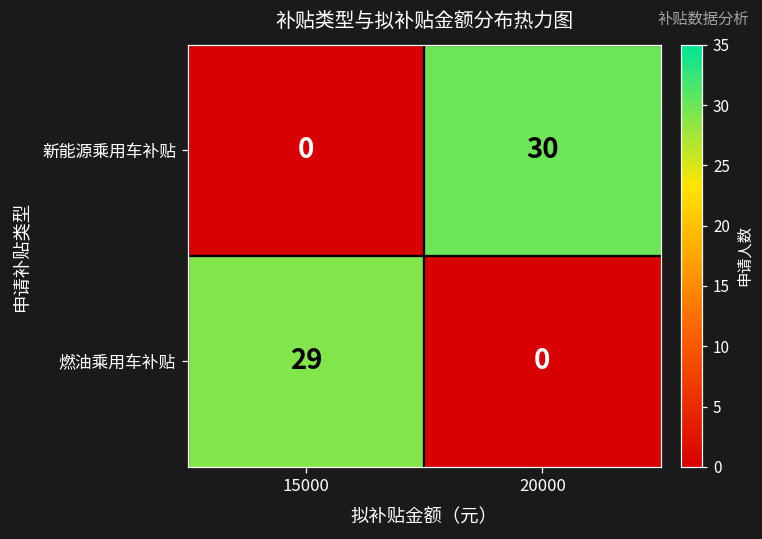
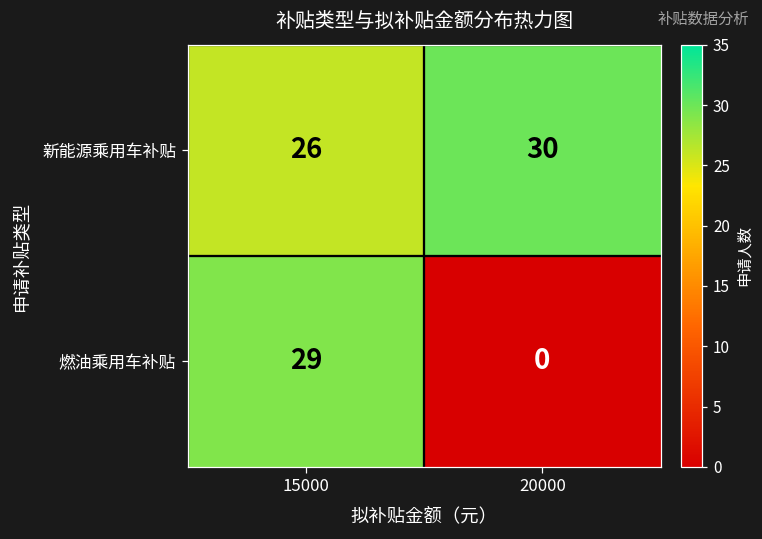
  {
    "新能源乘用车补贴": {
-     "15000": 0,
+     "15000": 26,
      "20000": 30
    },
    "燃油乘用车补贴": {
      "15000": 29,
      "20000": 0
    }
  }
